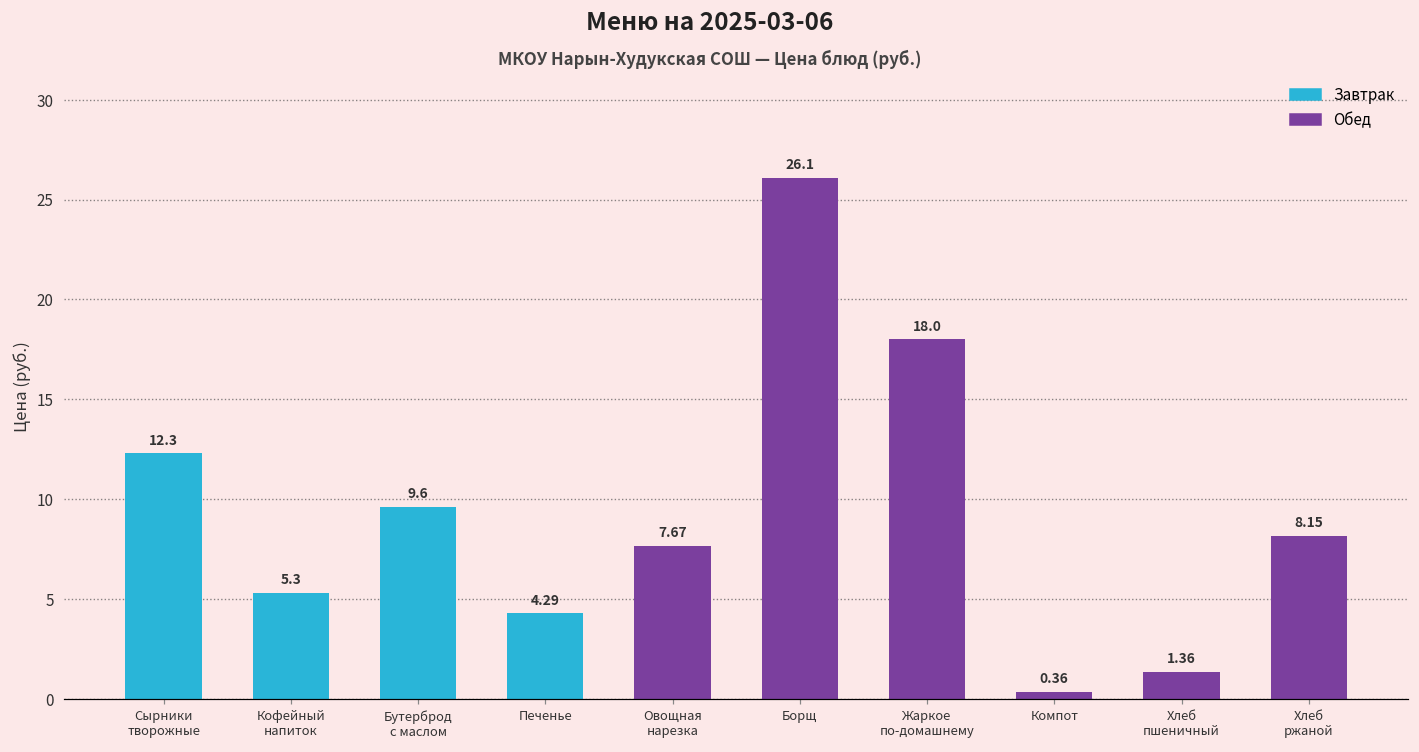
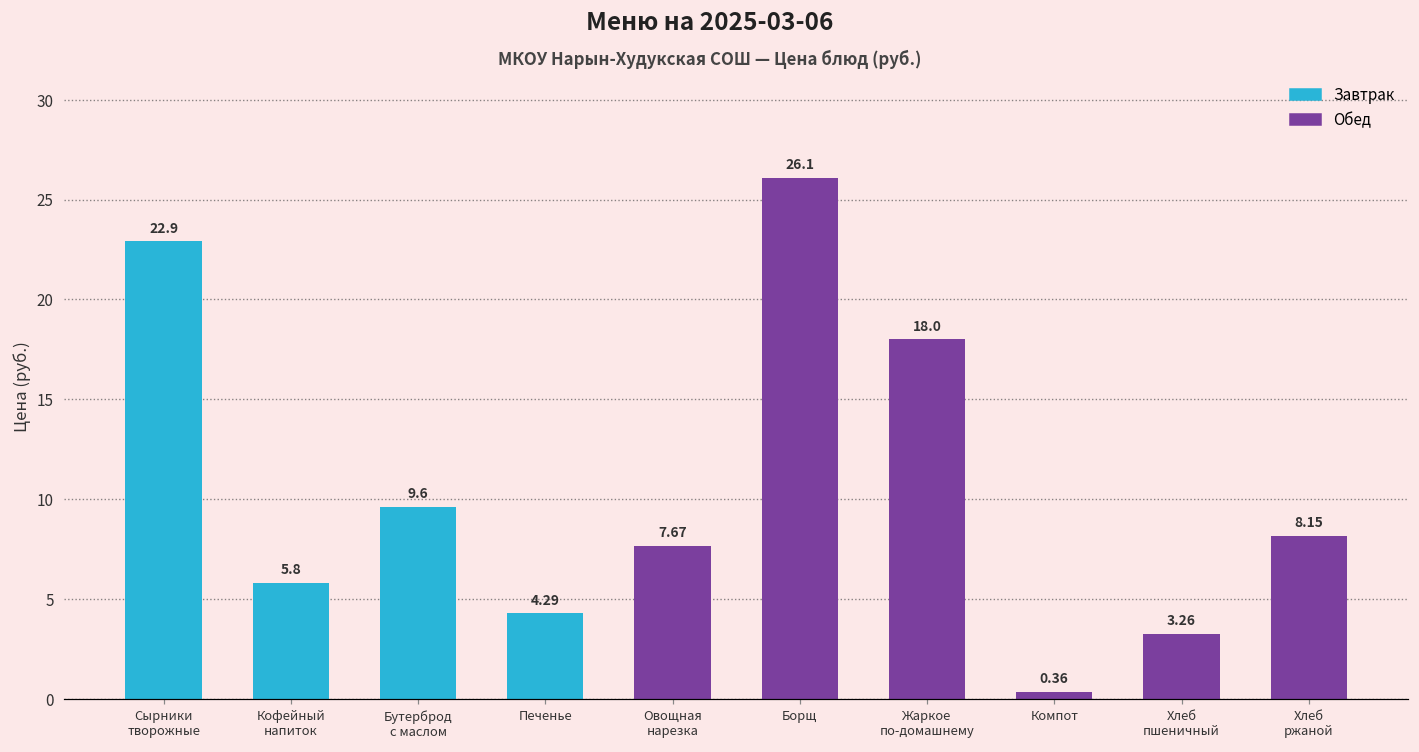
  {
-   "Сырники творожные": 12.3,
-   "Кофейный напиток": 5.3,
+   "Сырники творожные": 22.9,
+   "Кофейный напиток": 5.8,
    "Бутерброд с маслом": 9.6,
    "Печенье": 4.29,
    "Овощная нарезка": 7.67,
    "Борщ": 26.1,
    "Жаркое по-домашнему": 18.0,
    "Компот": 0.36,
-   "Хлеб пшеничный": 1.36,
+   "Хлеб пшеничный": 3.26,
    "Хлеб ржаной": 8.15
  }
